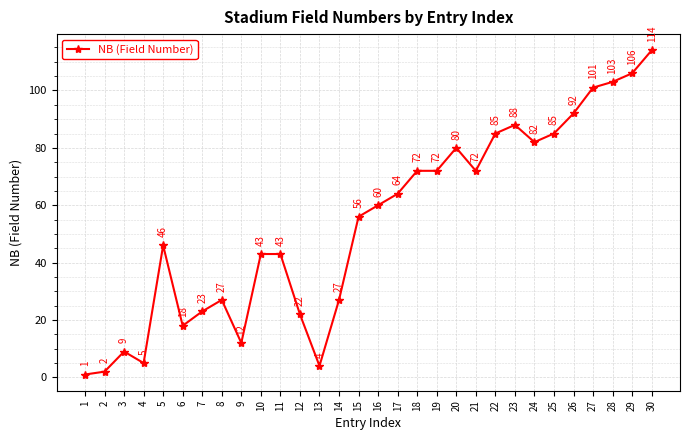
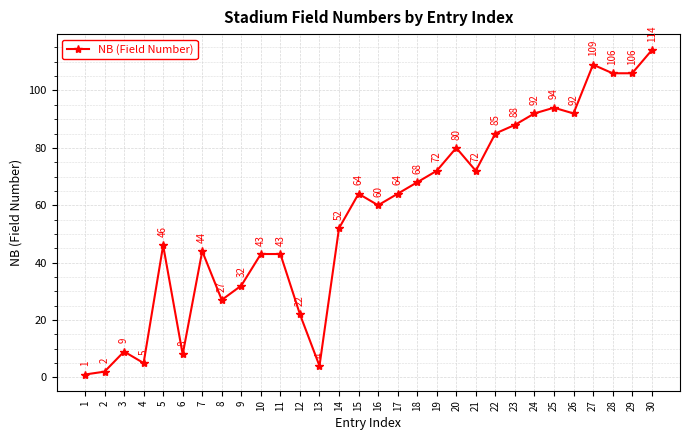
  {
    "1": 1,
    "2": 2,
    "3": 9,
    "4": 5,
    "5": 46,
-   "6": 18,
-   "7": 23,
+   "6": 8,
+   "7": 44,
    "8": 27,
-   "9": 12,
+   "9": 32,
    "10": 43,
    "11": 43,
    "12": 22,
    "13": 4,
-   "14": 27,
-   "15": 56,
+   "14": 52,
+   "15": 64,
    "16": 60,
    "17": 64,
-   "18": 72,
+   "18": 68,
    "19": 72,
    "20": 80,
    "21": 72,
    "22": 85,
    "23": 88,
-   "24": 82,
-   "25": 85,
+   "24": 92,
+   "25": 94,
    "26": 92,
-   "27": 101,
-   "28": 103,
+   "27": 109,
+   "28": 106,
    "29": 106,
    "30": 114
  }
